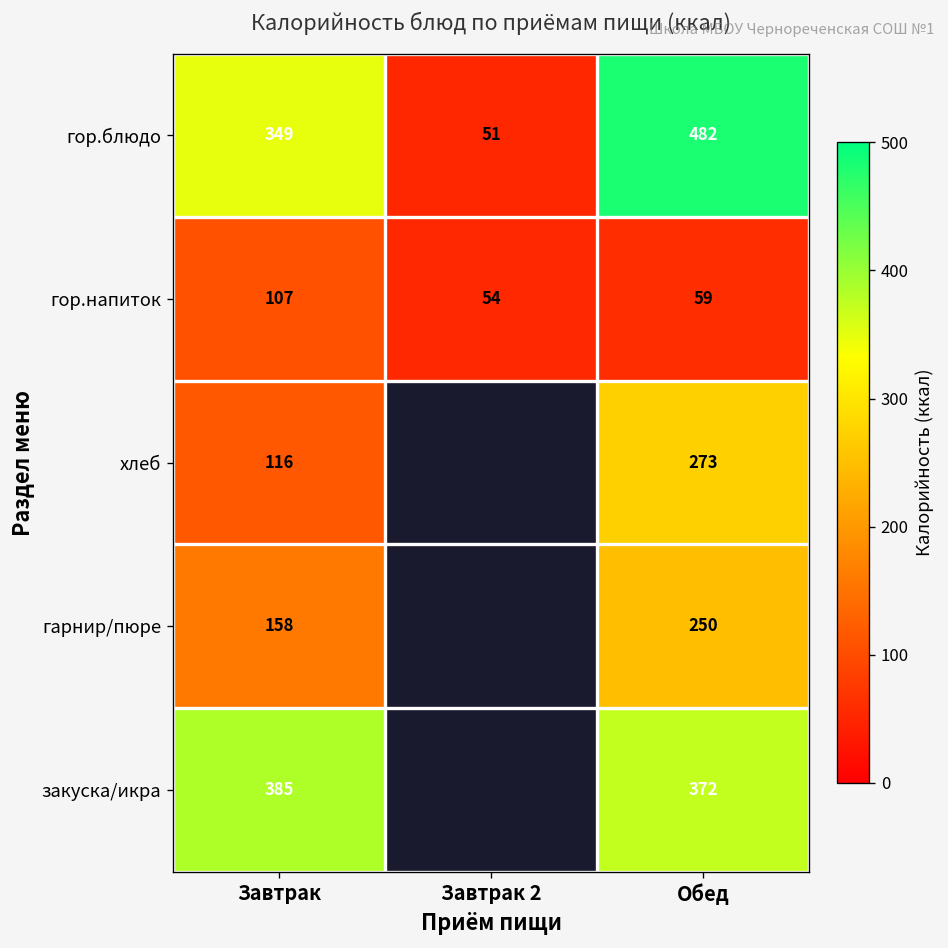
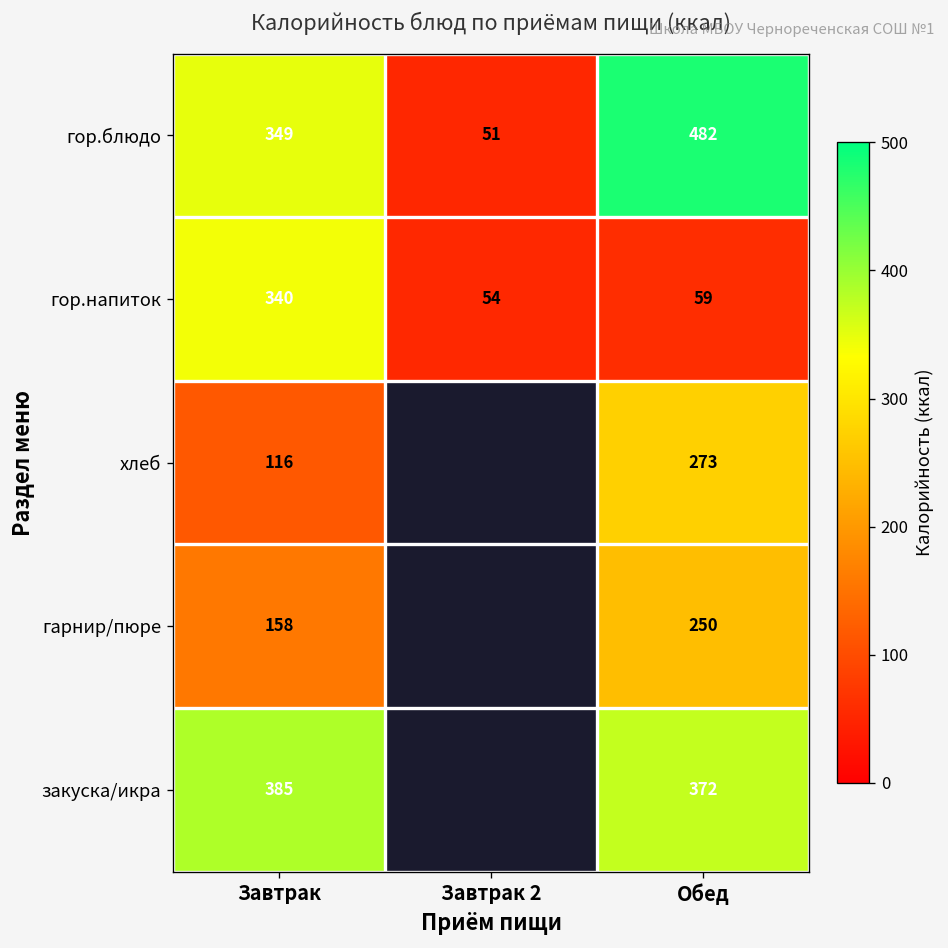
  {
    "гор.блюдо": {
      "Завтрак": 349,
      "Завтрак 2": 51,
      "Обед": 482
    },
    "гор.напиток": {
-     "Завтрак": 107,
+     "Завтрак": 340,
      "Завтрак 2": 54,
      "Обед": 59
    },
    "хлеб": {
      "Завтрак": 116,
      "Обед": 273
    },
    "гарнир/пюре": {
      "Завтрак": 158,
      "Обед": 250
    },
    "закуска/икра": {
      "Завтрак": 385,
      "Обед": 372
    }
  }
